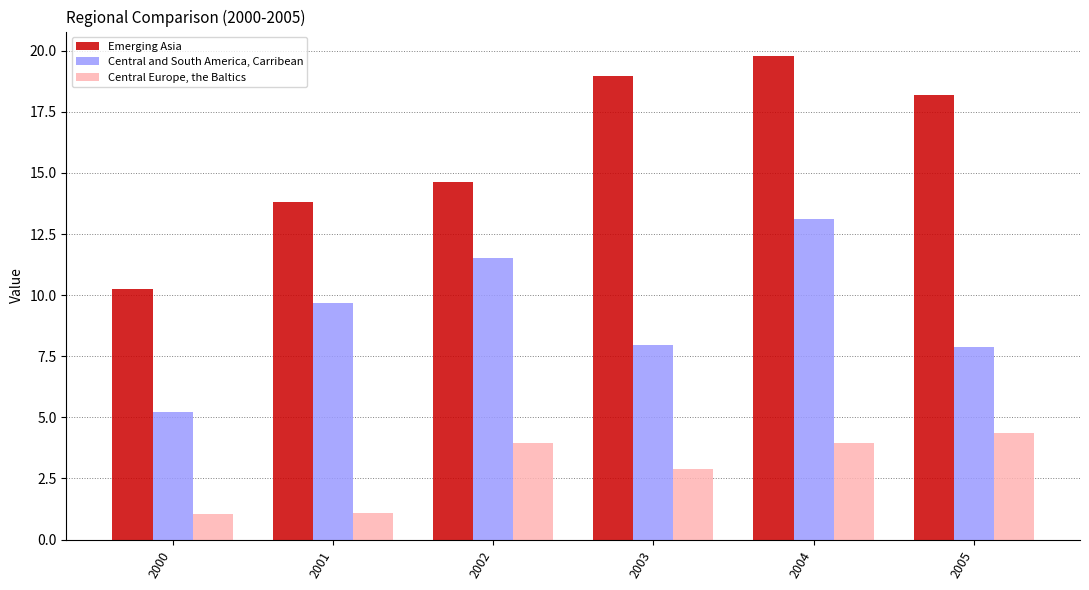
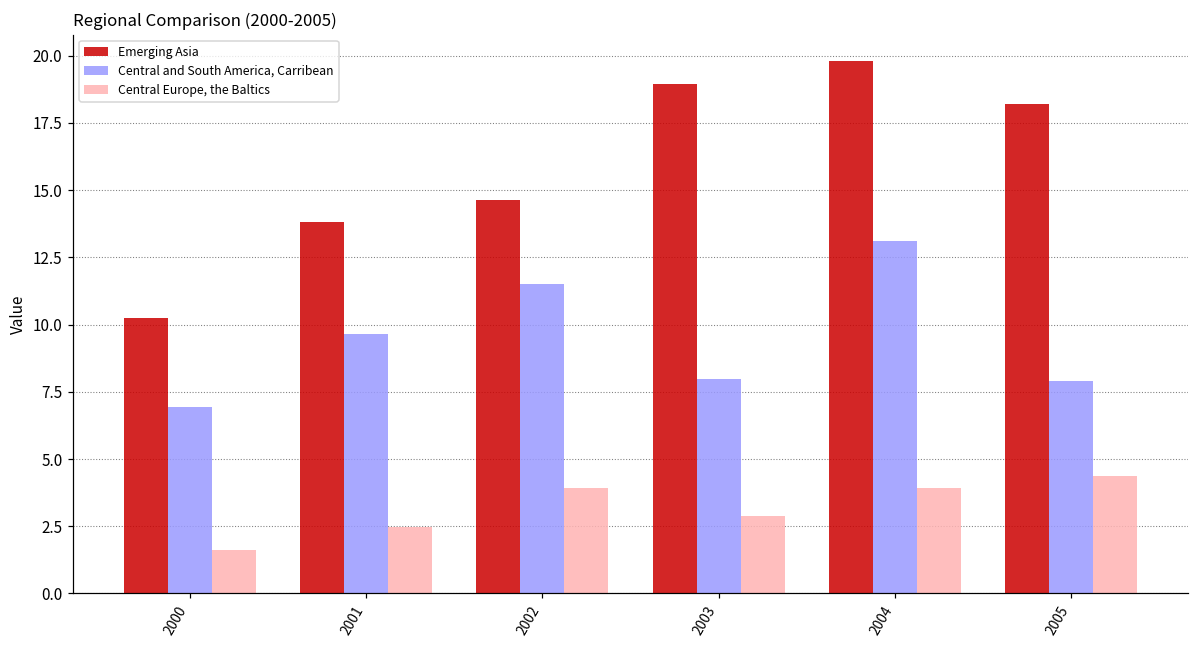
  {
    "Emerging Asia": {
      "2000": 10.2,
      "2001": 13.8,
      "2002": 14.6,
      "2003": 18.9,
      "2004": 19.8,
      "2005": 18.2
    },
    "Central and South America, Carribean": {
-     "2000": 5.2,
+     "2000": 6.9,
      "2001": 9.7,
      "2002": 11.5,
      "2003": 8.0,
      "2004": 13.1,
      "2005": 7.9
    },
    "Central Europe, the Baltics": {
-     "2000": 1.0,
-     "2001": 1.1,
+     "2000": 1.6,
+     "2001": 2.5,
      "2002": 3.9,
      "2003": 2.9,
      "2004": 3.9,
      "2005": 4.4
    }
  }
